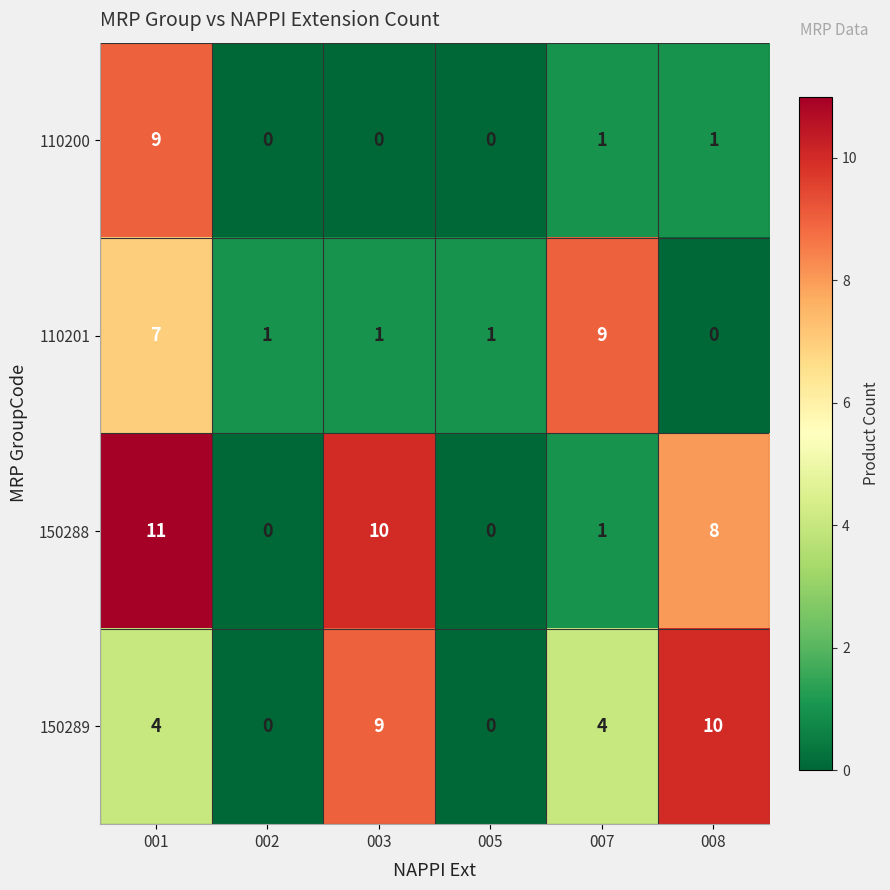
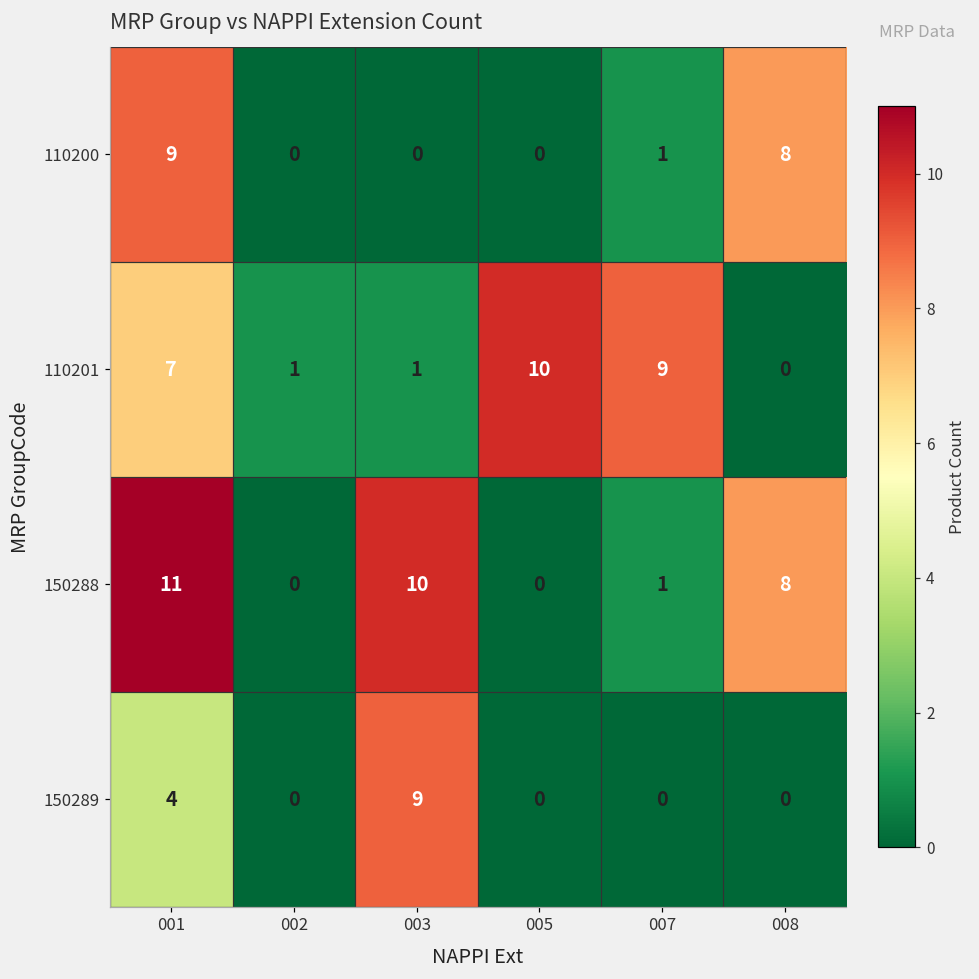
  {
    "110200": {
      "001": 9,
      "002": 0,
      "003": 0,
      "005": 0,
      "007": 1,
-     "008": 1
+     "008": 8
    },
    "110201": {
      "001": 7,
      "002": 1,
      "003": 1,
-     "005": 1,
+     "005": 10,
      "007": 9,
      "008": 0
    },
    "150288": {
      "001": 11,
      "002": 0,
      "003": 10,
      "005": 0,
      "007": 1,
      "008": 8
    },
    "150289": {
      "001": 4,
      "002": 0,
      "003": 9,
      "005": 0,
-     "007": 4,
-     "008": 10
+     "007": 0,
+     "008": 0
    }
  }
